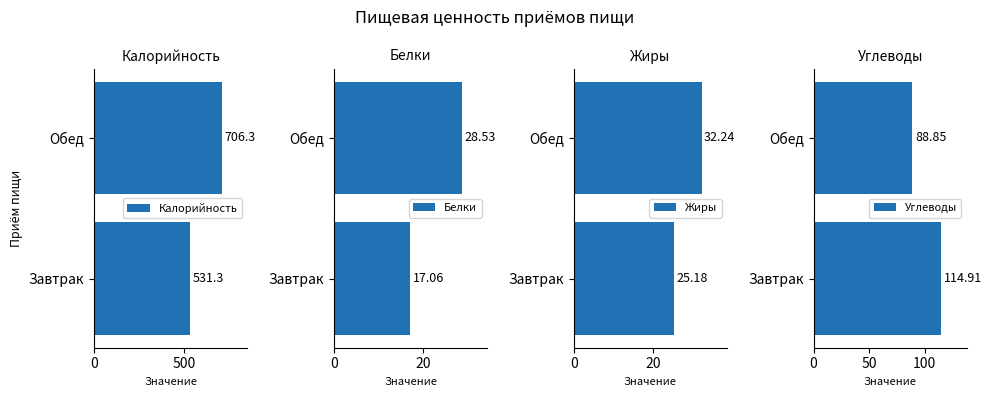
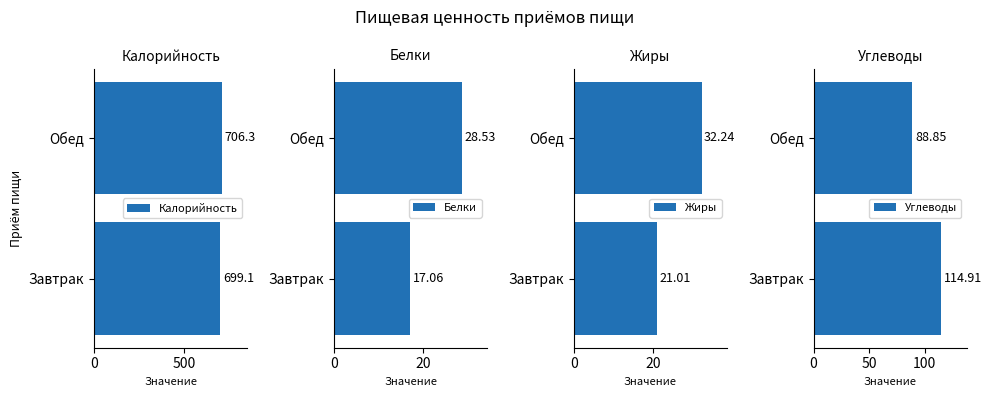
  {
    "Калорийность": {
      "Обед": 706.3,
-     "Завтрак": 531.3
+     "Завтрак": 699.1
    },
    "Белки": {
      "Обед": 28.53,
      "Завтрак": 17.06
    },
    "Жиры": {
      "Обед": 32.24,
-     "Завтрак": 25.18
+     "Завтрак": 21.01
    },
    "Углеводы": {
      "Обед": 88.85,
      "Завтрак": 114.91
    }
  }
